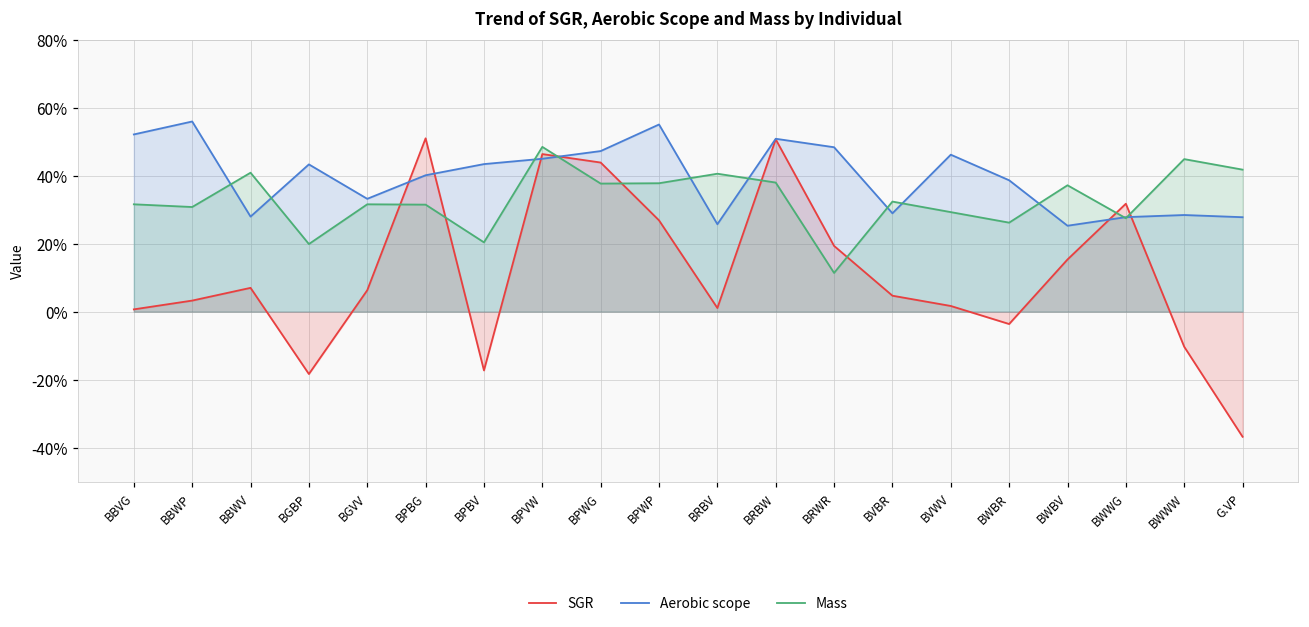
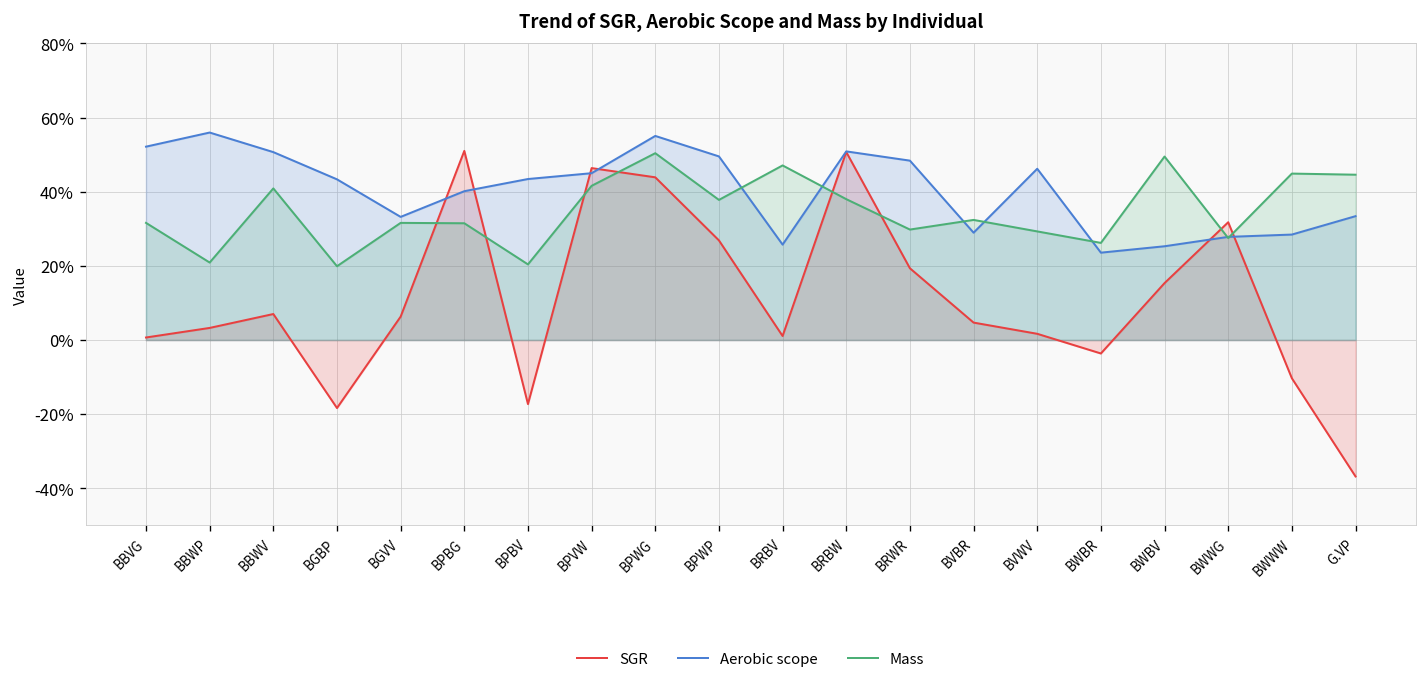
  {
    "Aerobic scope": {
      "BBVG": "52%",
      "BBWP": "56%",
-     "BBWV": "28%",
+     "BBWV": "51%",
      "BGBP": "43%",
      "BGVV": "33%",
      "BPBG": "40%",
      "BPBV": "43%",
      "BPVW": "45%",
-     "BPWG": "47%",
-     "BPWP": "55%",
+     "BPWG": "55%",
+     "BPWP": "50%",
      "BRBV": "26%",
      "BRWR": "48%",
      "BVBR": "29%",
      "BVWV": "46%",
-     "BWBR": "39%",
+     "BWBR": "24%",
      "BWBV": "25%",
      "BWWW": "28%",
-     "G.VP": "28%"
+     "G.VP": "33%"
    },
    "Mass": {
      "BBVG": "32%",
-     "BBWP": "31%",
+     "BBWP": "21%",
      "BBWV": "41%",
      "BGBP": "20%",
      "BGVV": "32%",
      "BPBG": "32%",
      "BPBV": "20%",
-     "BPVW": "49%",
-     "BPWG": "38%",
+     "BPVW": "42%",
+     "BPWG": "50%",
      "BPWP": "38%",
-     "BRBV": "41%",
+     "BRBV": "47%",
      "BRBW": "38%",
-     "BRWR": "11%",
+     "BRWR": "30%",
      "BVBR": "32%",
      "BVWV": "29%",
      "BWBR": "26%",
-     "BWBV": "37%",
+     "BWBV": "50%",
      "BWWW": "45%",
-     "G.VP": "42%"
+     "G.VP": "45%"
    }
  }
